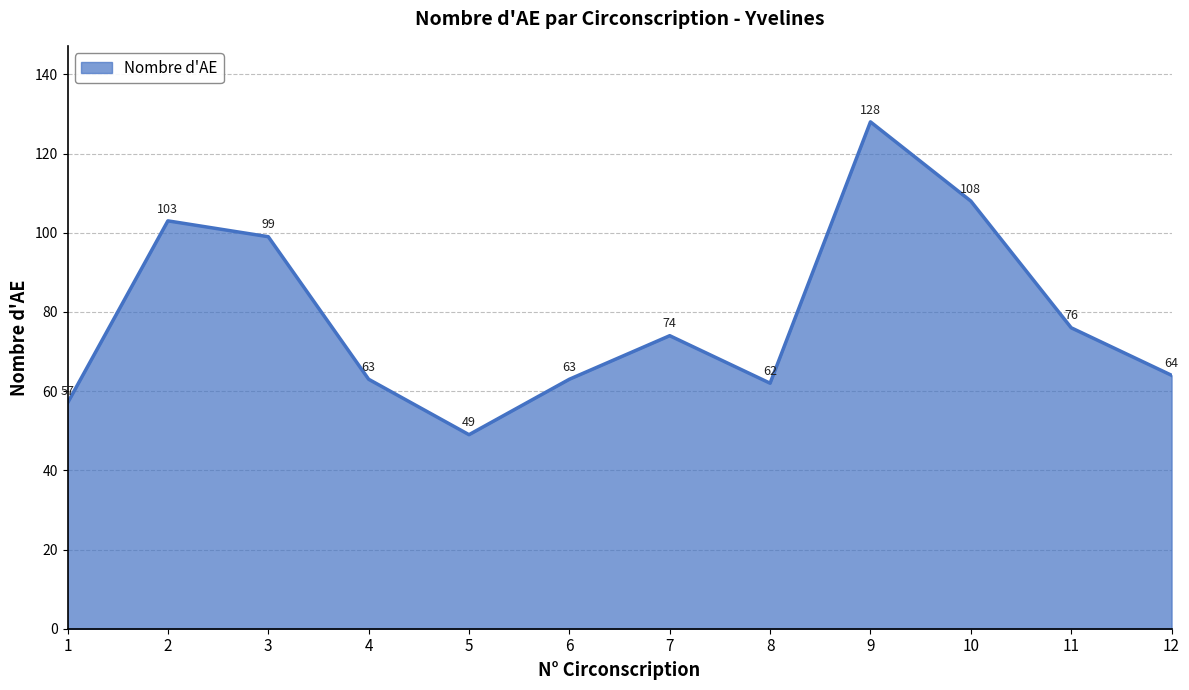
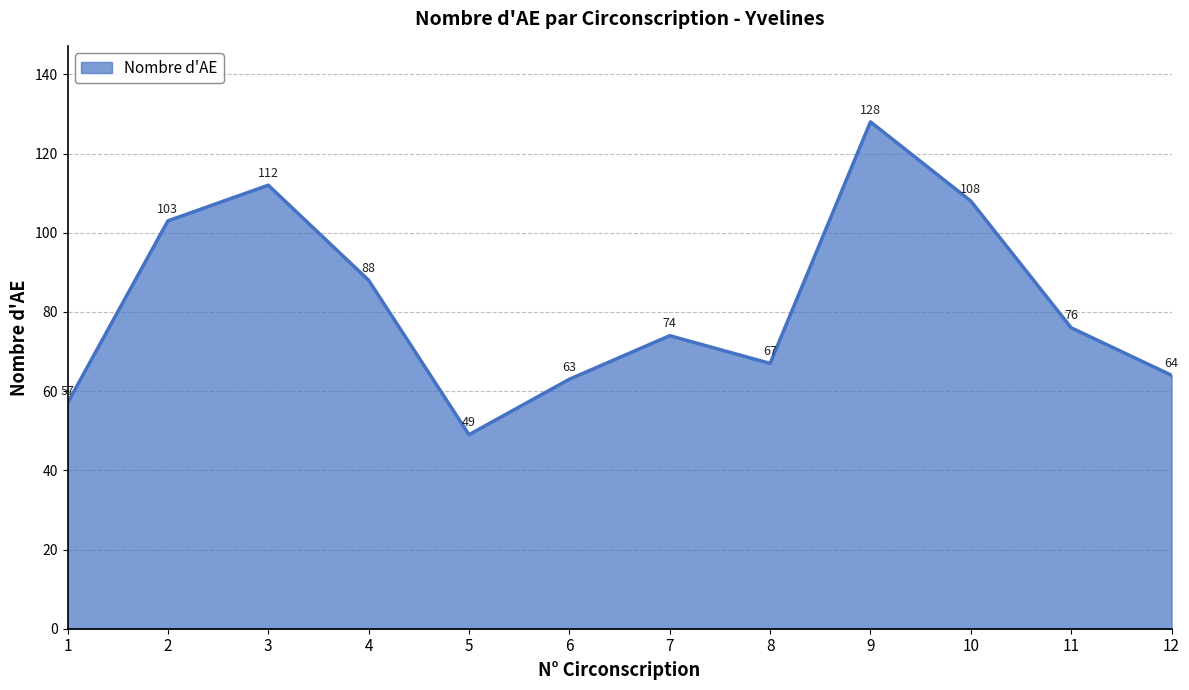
  {
    "1": 57,
    "2": 103,
-   "3": 99,
-   "4": 63,
+   "3": 112,
+   "4": 88,
    "5": 49,
    "6": 63,
    "7": 74,
-   "8": 62,
+   "8": 67,
    "9": 128,
    "10": 108,
    "11": 76,
    "12": 64
  }
